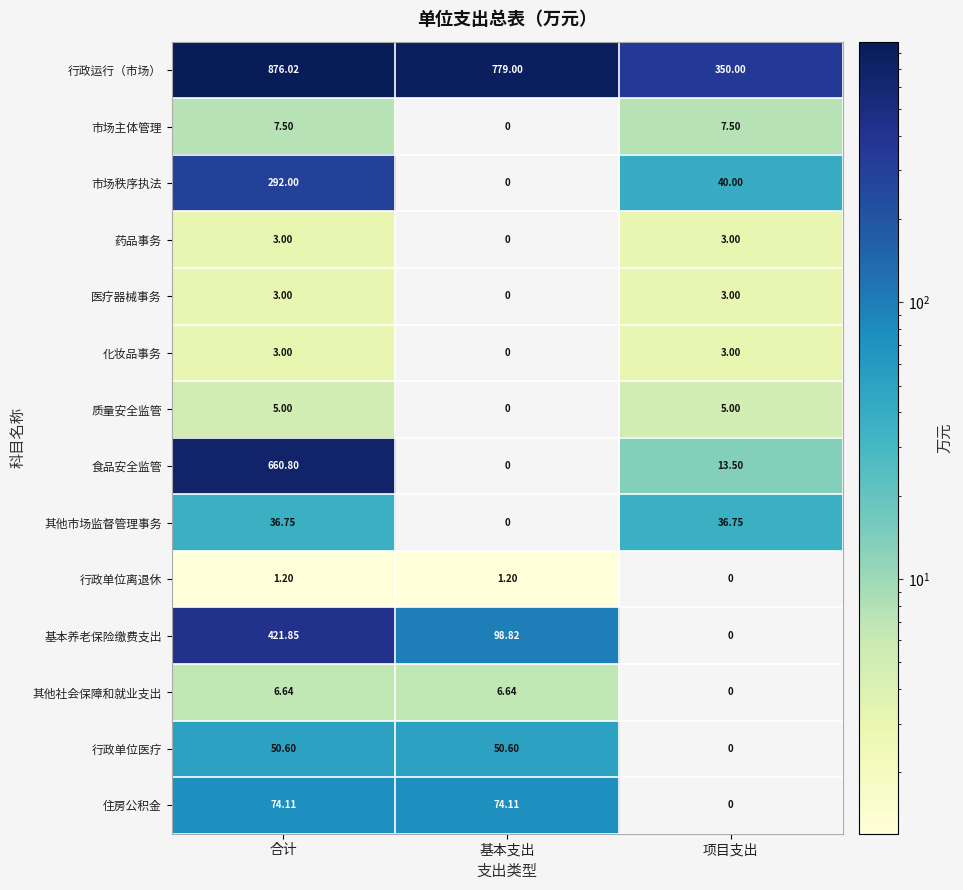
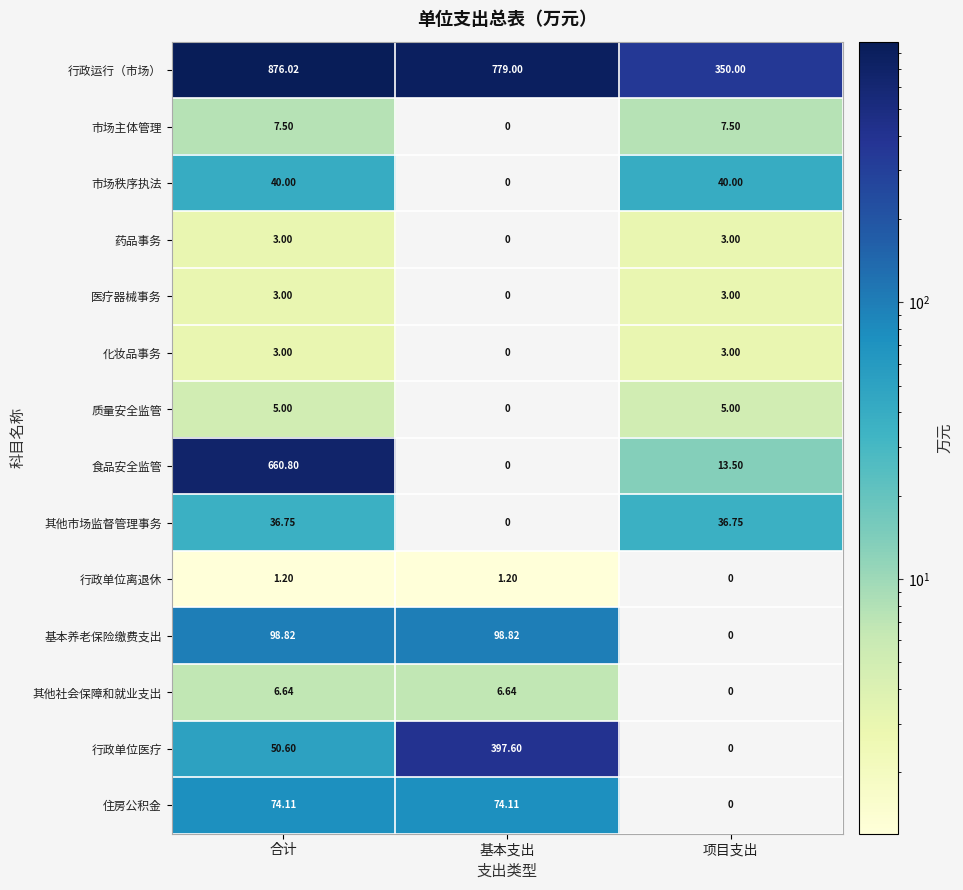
  {
    "行政运行（市场）": {
      "合计": 876.02,
      "基本支出": 779.00,
      "项目支出": 350.00
    },
    "市场主体管理": {
      "合计": 7.50,
      "基本支出": 0,
      "项目支出": 7.50
    },
    "市场秩序执法": {
-     "合计": 292.00,
+     "合计": 40.00,
      "基本支出": 0,
      "项目支出": 40.00
    },
    "药品事务": {
      "合计": 3.00,
      "基本支出": 0,
      "项目支出": 3.00
    },
    "医疗器械事务": {
      "合计": 3.00,
      "基本支出": 0,
      "项目支出": 3.00
    },
    "化妆品事务": {
      "合计": 3.00,
      "基本支出": 0,
      "项目支出": 3.00
    },
    "质量安全监管": {
      "合计": 5.00,
      "基本支出": 0,
      "项目支出": 5.00
    },
    "食品安全监管": {
      "合计": 660.80,
      "基本支出": 0,
      "项目支出": 13.50
    },
    "其他市场监督管理事务": {
      "合计": 36.75,
      "基本支出": 0,
      "项目支出": 36.75
    },
    "行政单位离退休": {
      "合计": 1.20,
      "基本支出": 1.20,
      "项目支出": 0
    },
    "基本养老保险缴费支出": {
-     "合计": 421.85,
+     "合计": 98.82,
      "基本支出": 98.82,
      "项目支出": 0
    },
    "其他社会保障和就业支出": {
      "合计": 6.64,
      "基本支出": 6.64,
      "项目支出": 0
    },
    "行政单位医疗": {
      "合计": 50.60,
-     "基本支出": 50.60,
+     "基本支出": 397.60,
      "项目支出": 0
    },
    "住房公积金": {
      "合计": 74.11,
      "基本支出": 74.11,
      "项目支出": 0
    }
  }
